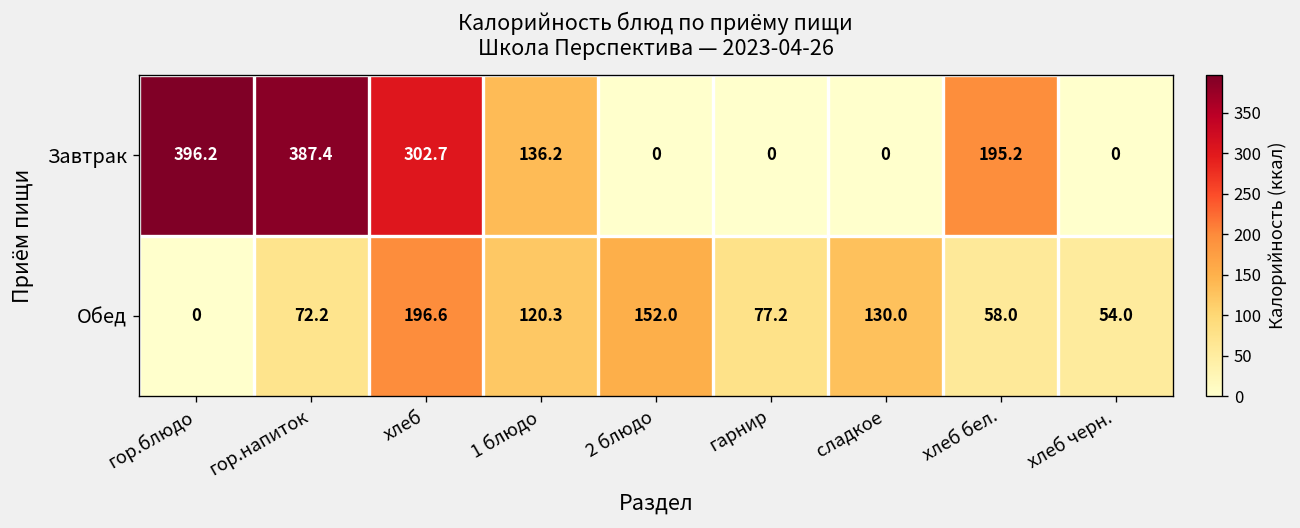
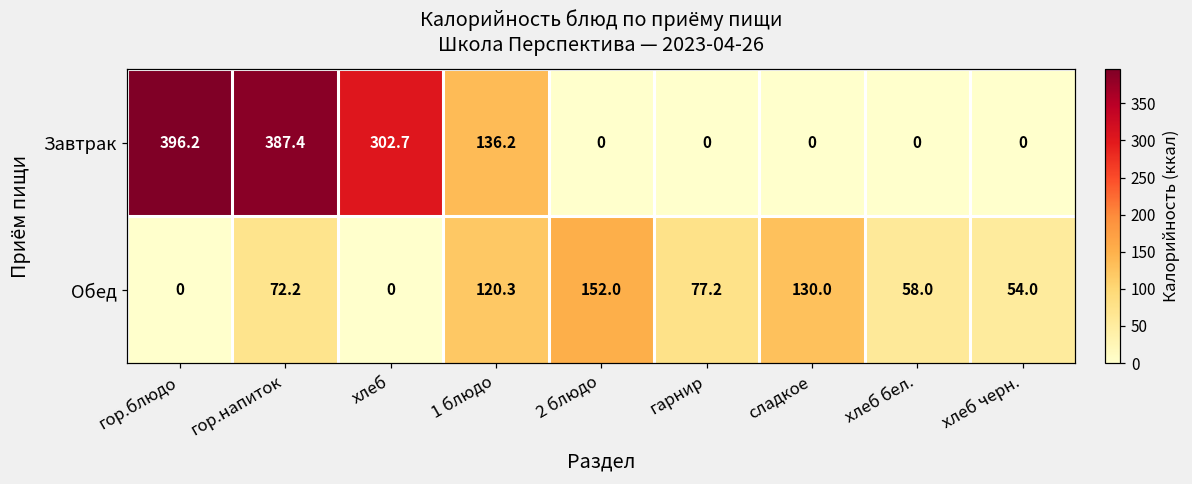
  {
    "Завтрак": {
      "гор.блюдо": 396.2,
      "гор.напиток": 387.4,
      "хлеб": 302.7,
      "1 блюдо": 136.2,
      "2 блюдо": 0,
      "гарнир": 0,
      "сладкое": 0,
-     "хлеб бел.": 195.2,
+     "хлеб бел.": 0,
      "хлеб черн.": 0
    },
    "Обед": {
      "гор.блюдо": 0,
      "гор.напиток": 72.2,
-     "хлеб": 196.6,
+     "хлеб": 0,
      "1 блюдо": 120.3,
      "2 блюдо": 152.0,
      "гарнир": 77.2,
      "сладкое": 130.0,
      "хлеб бел.": 58.0,
      "хлеб черн.": 54.0
    }
  }
